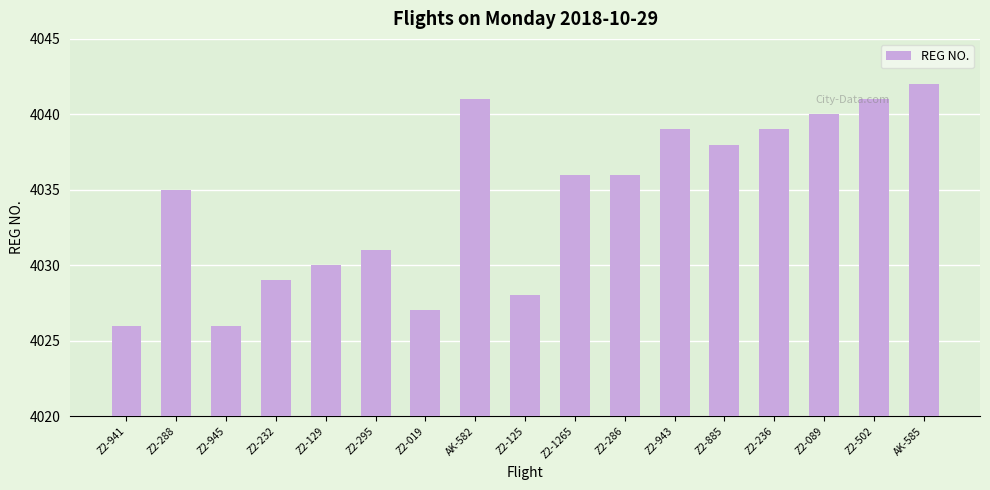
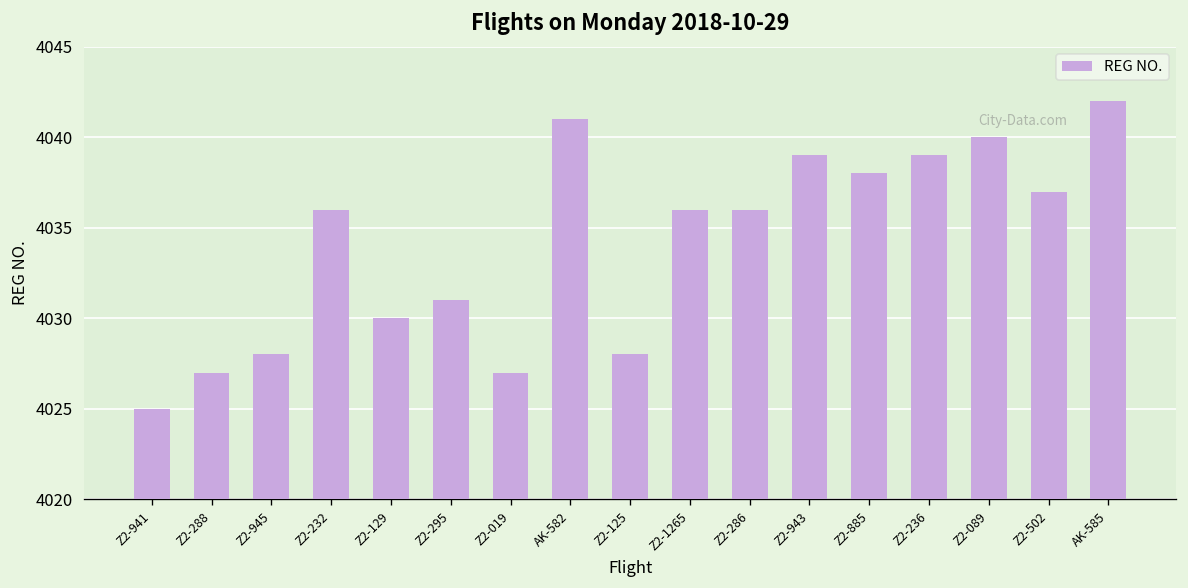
  {
-   "Z2-941": 4026,
-   "Z2-288": 4035,
-   "Z2-945": 4026,
-   "Z2-232": 4029,
+   "Z2-941": 4025,
+   "Z2-288": 4027,
+   "Z2-945": 4028,
+   "Z2-232": 4036,
    "Z2-129": 4030,
    "Z2-295": 4031,
    "Z2-019": 4027,
    "AK-582": 4041,
    "Z2-125": 4028,
    "Z2-1265": 4036,
    "Z2-286": 4036,
    "Z2-943": 4039,
    "Z2-885": 4038,
    "Z2-236": 4039,
    "Z2-089": 4040,
-   "Z2-502": 4041,
+   "Z2-502": 4037,
    "AK-585": 4042
  }
